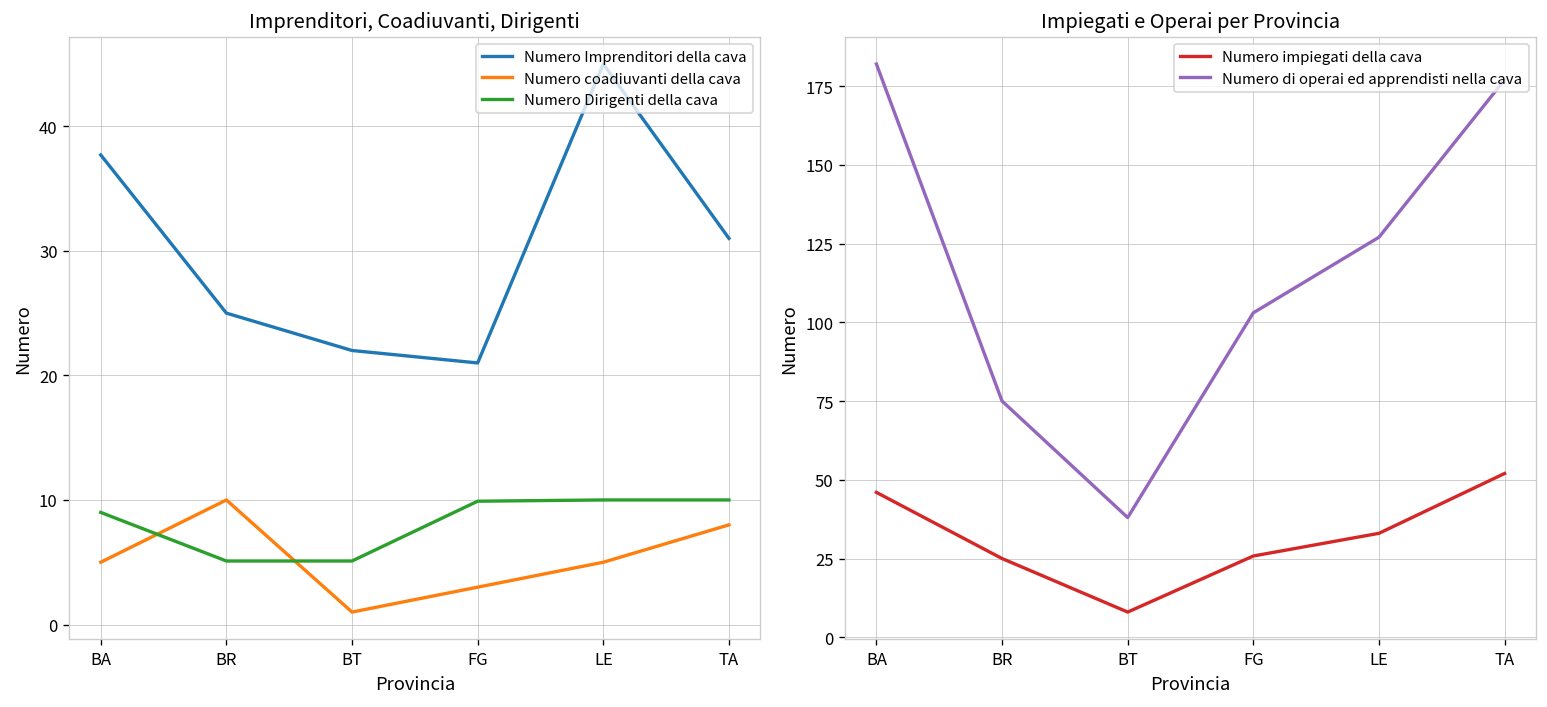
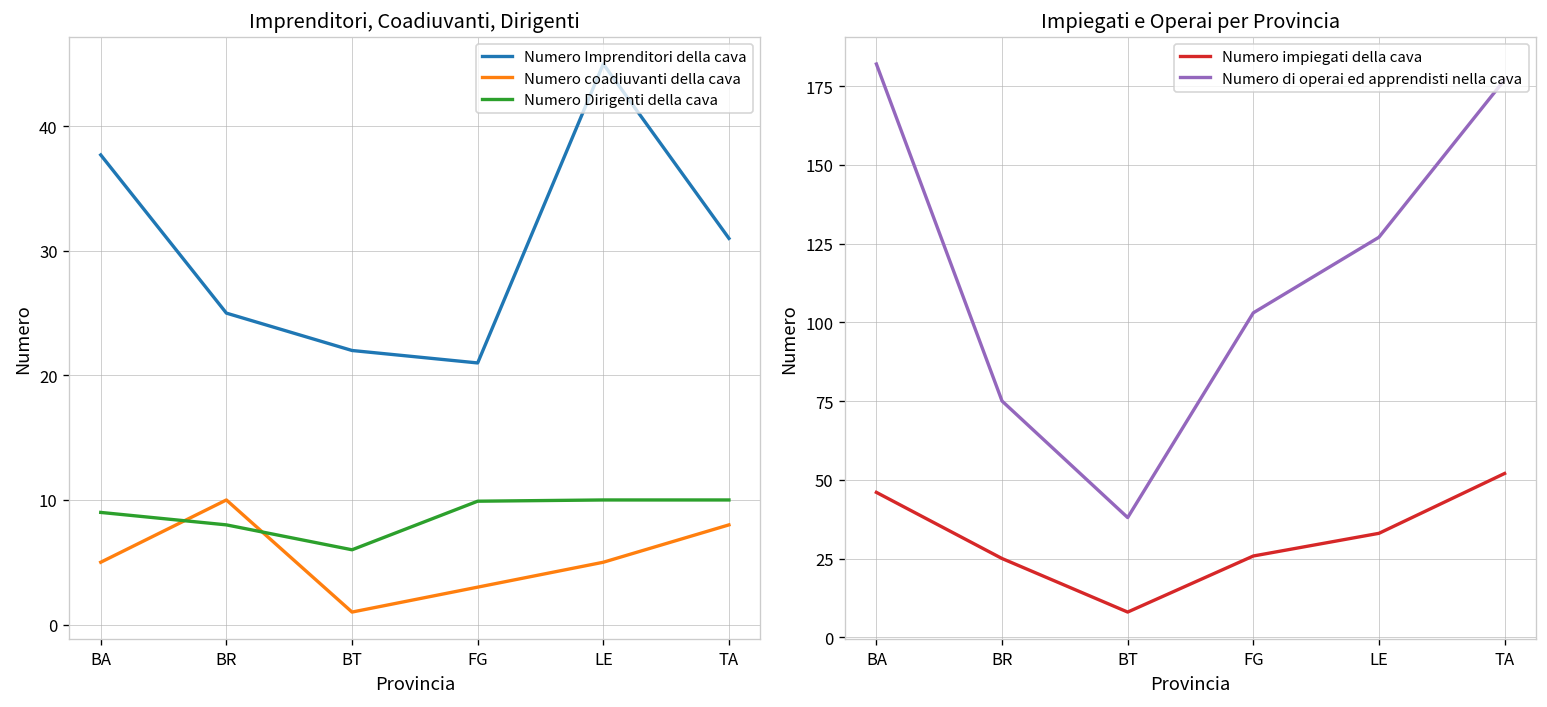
  {
    "Imprenditori, Coadiuvanti, Dirigenti": {
      "Numero Imprenditori della cava": {
        "BA": 37.7,
        "BR": 25.0,
        "BT": 22.0,
        "FG": 21.0,
        "TA": 31.0
      },
      "Numero coadiuvanti della cava": {
        "BA": 5.0,
        "BR": 10.0,
        "BT": 1.0,
        "FG": 3.0,
        "LE": 5.0,
        "TA": 8.0
      },
      "Numero Dirigenti della cava": {
        "BA": 9.0,
-       "BR": 5.1,
-       "BT": 5.1,
+       "BR": 8.0,
+       "BT": 6.0,
        "FG": 9.9,
        "LE": 10.0,
        "TA": 10.0
      }
    },
    "Impiegati e Operai per Provincia": {
      "Numero impiegati della cava": {
        "BA": 46,
        "BR": 25,
        "BT": 8,
        "FG": 26,
        "LE": 33,
        "TA": 52
      },
      "Numero di operai ed apprendisti nella cava": {
        "BA": 182,
        "BR": 75,
        "BT": 38,
        "FG": 103,
        "LE": 127
      }
    }
  }
